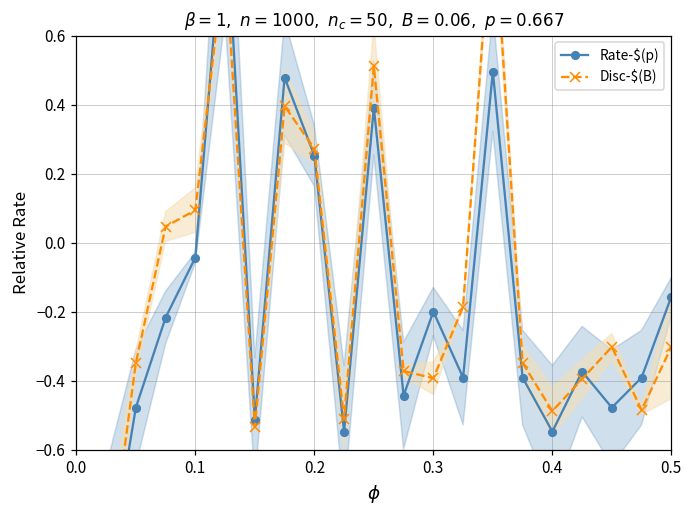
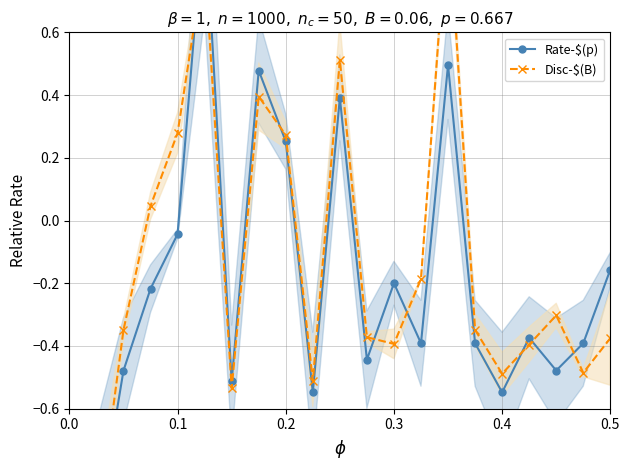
  {
    "Disc-$(B)": {
-     "0.1": 0.09,
+     "0.1": 0.28,
      "0.2": 0.27,
      "0.3": -0.39,
      "0.4": -0.49,
-     "0.5": -0.30
+     "0.5": -0.38
    }
  }
